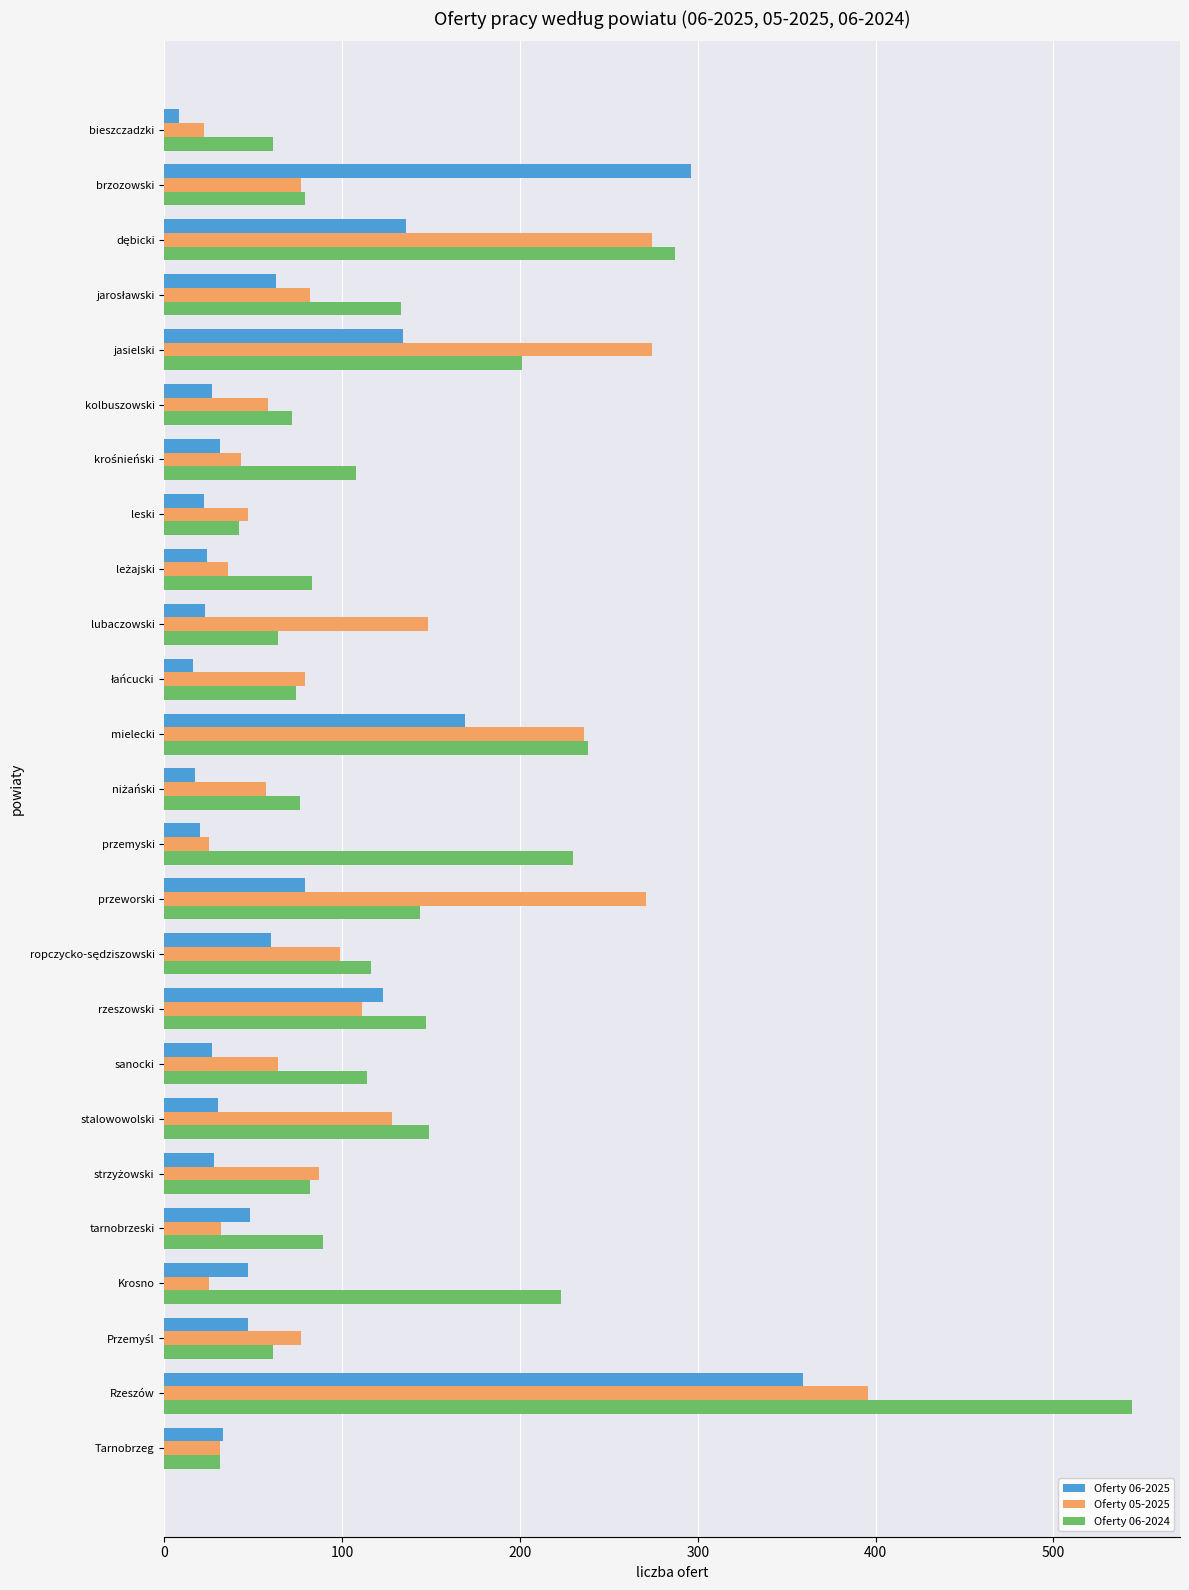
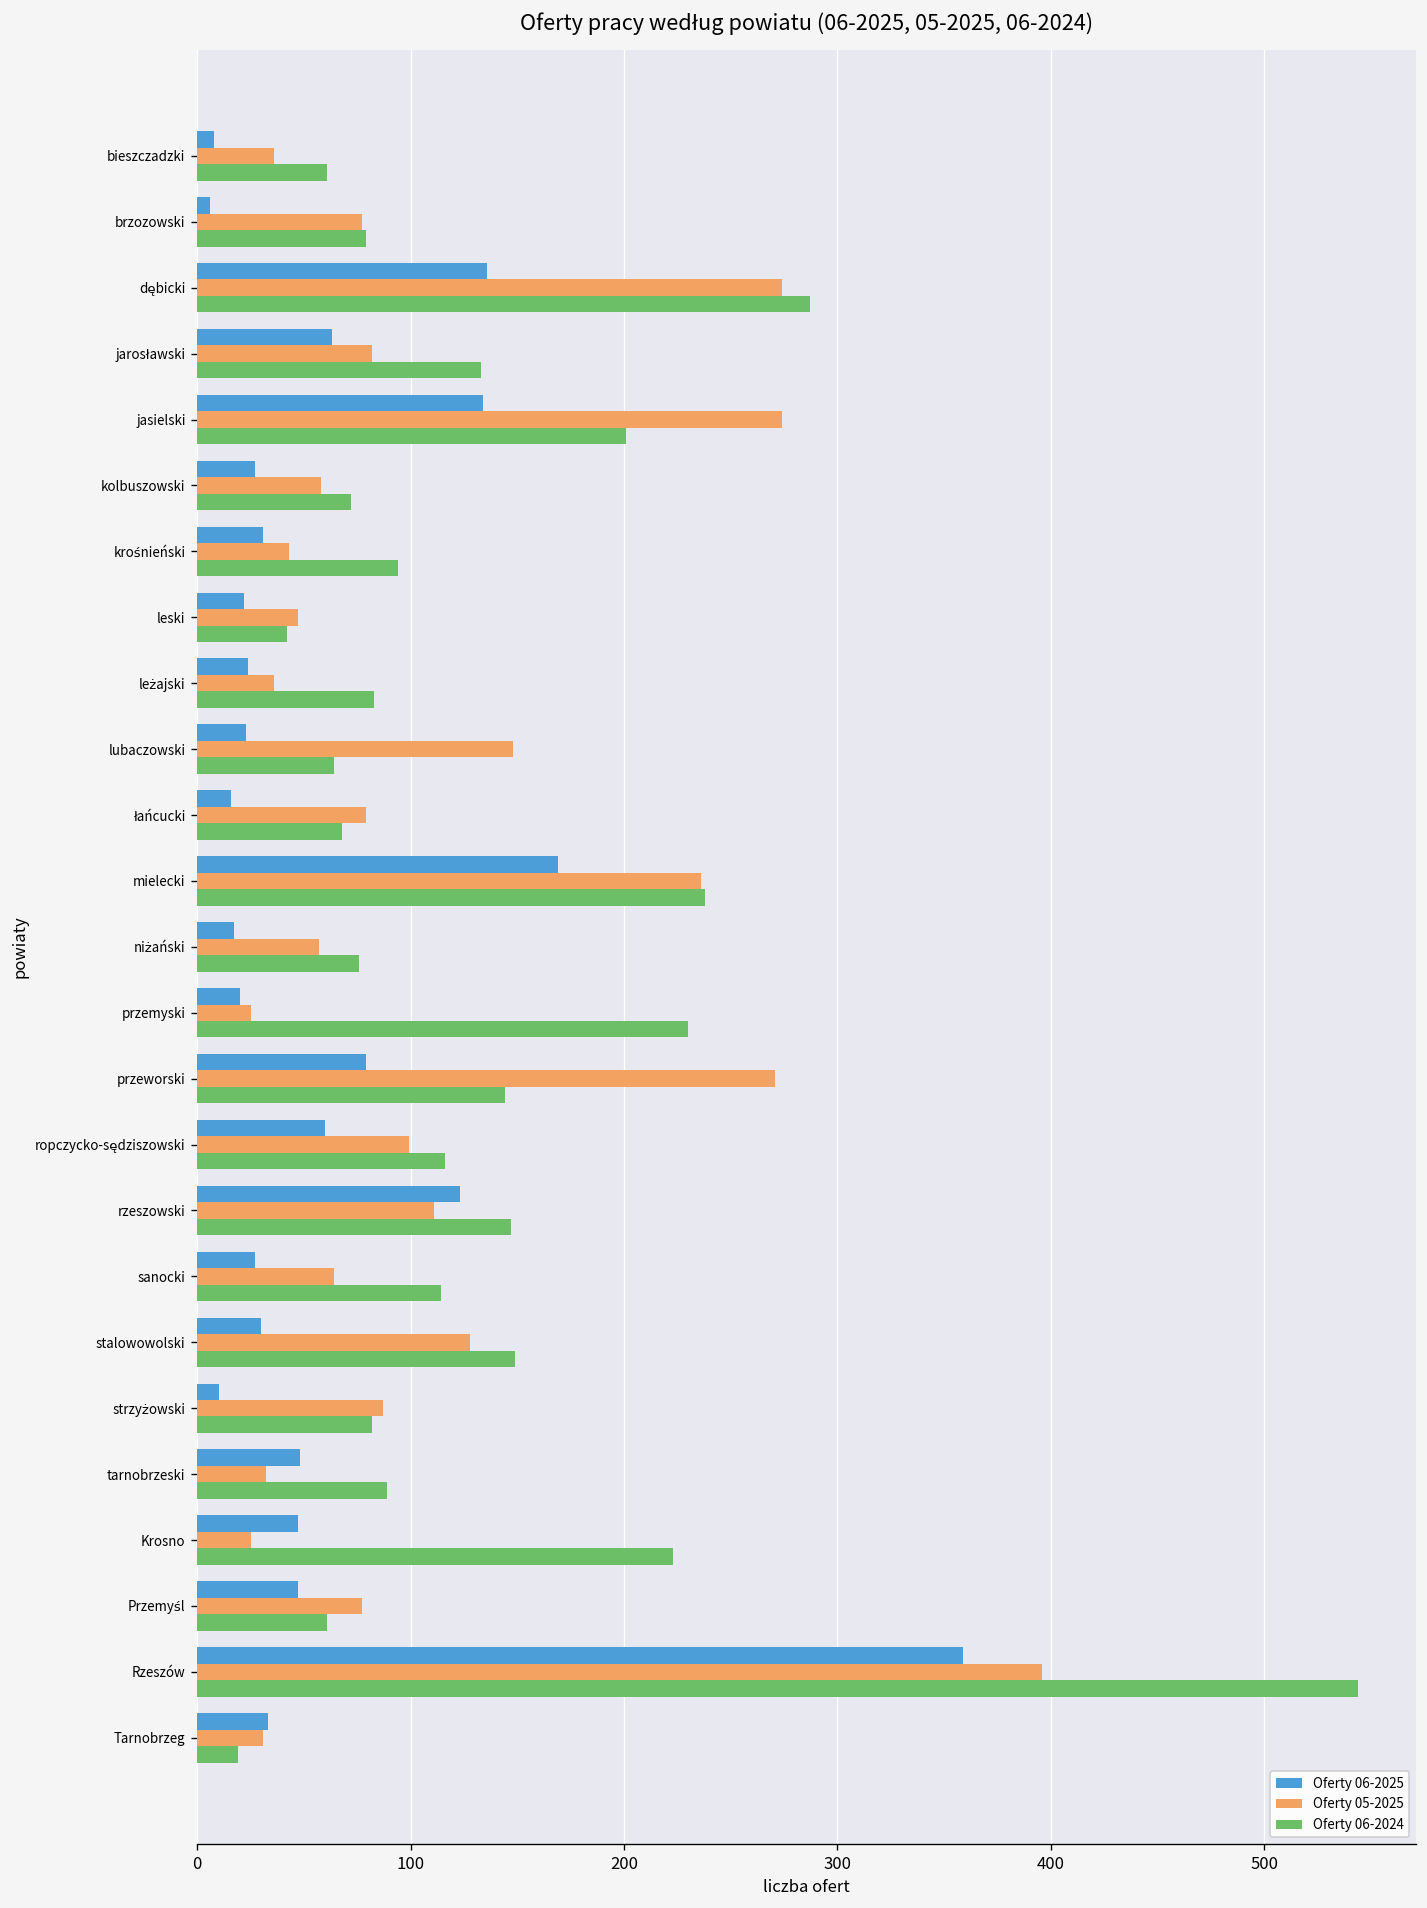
  {
    "Oferty 06-2025": {
      "bieszczadzki": 8,
-     "brzozowski": 296,
+     "brzozowski": 6,
      "dębicki": 136,
      "jarosławski": 63,
      "jasielski": 134,
      "kolbuszowski": 27,
      "krośnieński": 31,
      "leski": 22,
      "leżajski": 24,
      "lubaczowski": 23,
      "łańcucki": 16,
      "mielecki": 169,
      "niżański": 17,
      "przemyski": 20,
      "przeworski": 79,
      "ropczycko-sędziszowski": 60,
      "rzeszowski": 123,
      "sanocki": 27,
      "stalowowolski": 30,
-     "strzyżowski": 28,
+     "strzyżowski": 10,
      "tarnobrzeski": 48,
      "Krosno": 47,
      "Przemyśl": 47,
      "Rzeszów": 359,
      "Tarnobrzeg": 33
    },
    "Oferty 05-2025": {
-     "bieszczadzki": 22,
+     "bieszczadzki": 36,
      "brzozowski": 77,
      "dębicki": 274,
      "jarosławski": 82,
      "jasielski": 274,
      "kolbuszowski": 58,
      "krośnieński": 43,
      "leski": 47,
      "leżajski": 36,
      "lubaczowski": 148,
      "łańcucki": 79,
      "mielecki": 236,
      "niżański": 57,
      "przemyski": 25,
      "przeworski": 271,
      "ropczycko-sędziszowski": 99,
      "rzeszowski": 111,
      "sanocki": 64,
      "stalowowolski": 128,
      "strzyżowski": 87,
      "tarnobrzeski": 32,
      "Krosno": 25,
      "Przemyśl": 77,
      "Rzeszów": 396,
      "Tarnobrzeg": 31
    },
    "Oferty 06-2024": {
      "bieszczadzki": 61,
      "brzozowski": 79,
      "dębicki": 287,
      "jarosławski": 133,
      "jasielski": 201,
      "kolbuszowski": 72,
-     "krośnieński": 108,
+     "krośnieński": 94,
      "leski": 42,
      "leżajski": 83,
      "lubaczowski": 64,
-     "łańcucki": 74,
+     "łańcucki": 68,
      "mielecki": 238,
      "niżański": 76,
      "przemyski": 230,
      "przeworski": 144,
      "ropczycko-sędziszowski": 116,
      "rzeszowski": 147,
      "sanocki": 114,
      "stalowowolski": 149,
      "strzyżowski": 82,
      "tarnobrzeski": 89,
      "Krosno": 223,
      "Przemyśl": 61,
      "Rzeszów": 544,
-     "Tarnobrzeg": 31
+     "Tarnobrzeg": 19
    }
  }
